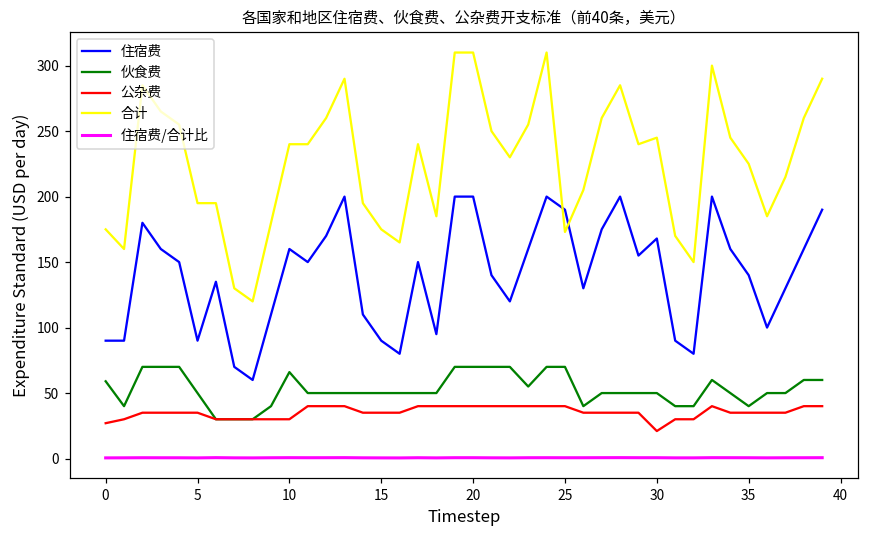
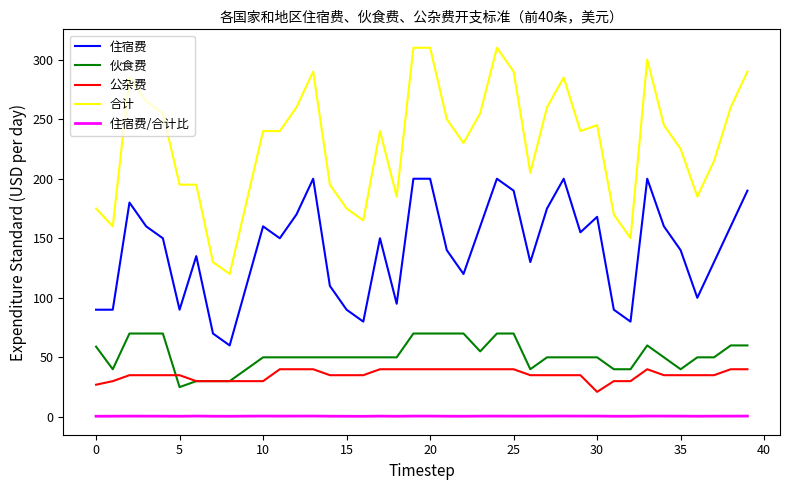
  {
    "住宿费": {
      "0": 90,
      "5": 90,
      "10": 160,
      "15": 90,
      "20": 200,
      "25": 190,
      "30": 168,
      "35": 140
    },
    "伙食费": {
      "0": 59,
-     "5": 50,
-     "10": 66,
+     "5": 25,
+     "10": 50,
      "15": 50,
      "20": 70,
      "25": 70,
      "30": 50,
      "35": 40
    },
    "公杂费": {
      "0": 27,
      "5": 35,
      "10": 30,
      "15": 35,
      "20": 40,
      "25": 40,
      "30": 21,
      "35": 35
    },
    "合计": {
      "0": 175,
      "5": 195,
      "10": 240,
      "15": 175,
      "20": 310,
-     "25": 173,
+     "25": 290,
      "30": 245,
      "35": 225
    },
    "住宿费/合计比": {
      "0": 1,
      "5": 1,
      "10": 1,
      "15": 1,
      "20": 1,
      "25": 1,
      "30": 1,
      "35": 1
    }
  }
